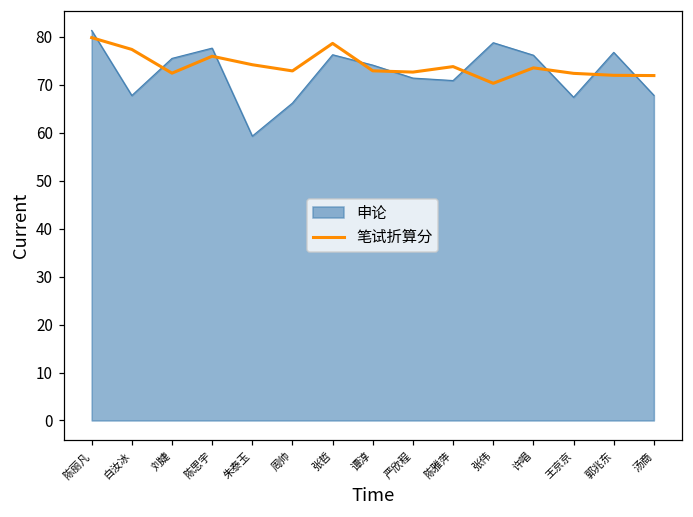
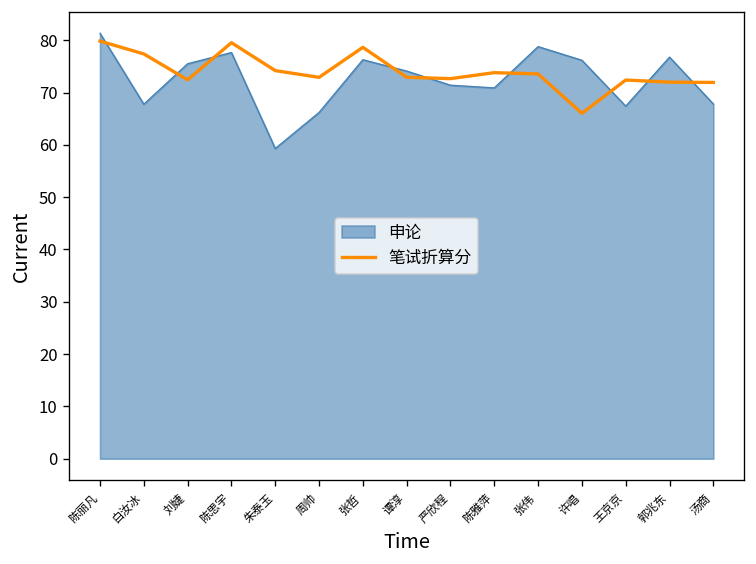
  {
    "申论": {
      "陈丽凡": 81,
      "白汝冰": 68,
      "刘婕": 76,
      "陈思宇": 78,
      "朱泰玉": 59,
      "周帅": 66,
      "张哲": 76,
      "谭淳": 74,
      "严欣程": 71,
      "陈雅萍": 71,
      "张伟": 79,
      "许唱": 76,
      "王京京": 67,
      "郭兆东": 77,
      "汤商": 68
    },
    "笔试折算分": {
      "陈丽凡": 80,
      "白汝冰": 77,
      "刘婕": 72,
-     "陈思宇": 76,
+     "陈思宇": 80,
      "朱泰玉": 74,
      "周帅": 73,
      "张哲": 79,
      "谭淳": 73,
      "严欣程": 73,
      "陈雅萍": 74,
-     "张伟": 70,
-     "许唱": 74,
+     "张伟": 74,
+     "许唱": 66,
      "王京京": 72,
      "郭兆东": 72,
      "汤商": 72
    }
  }
